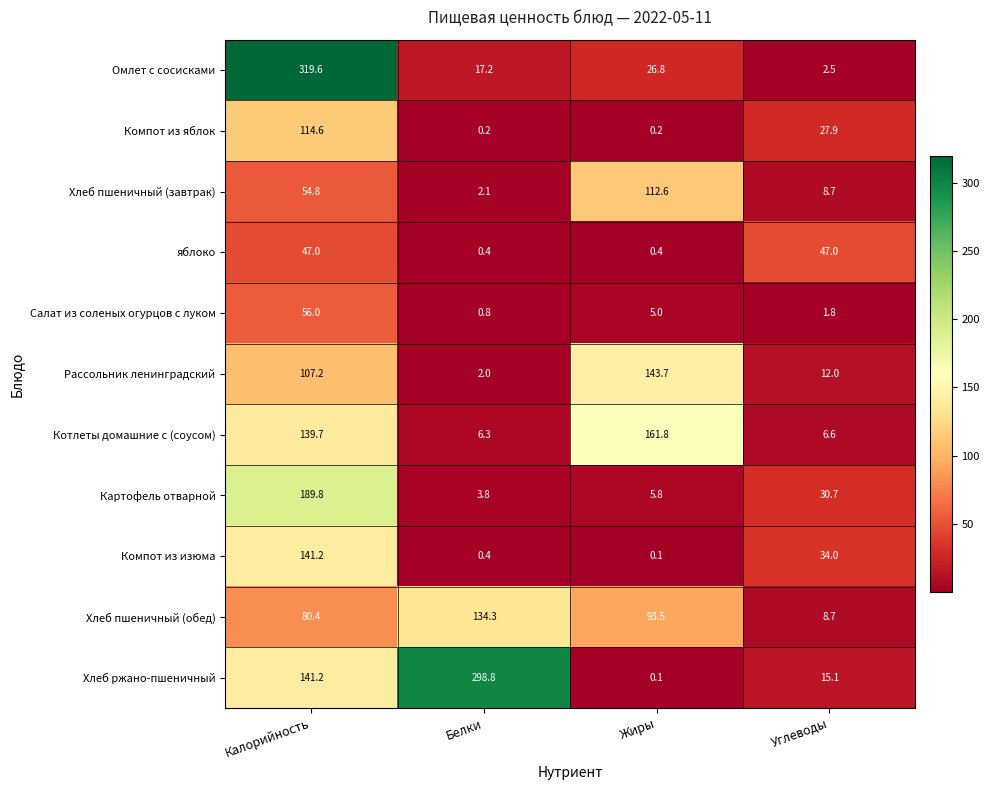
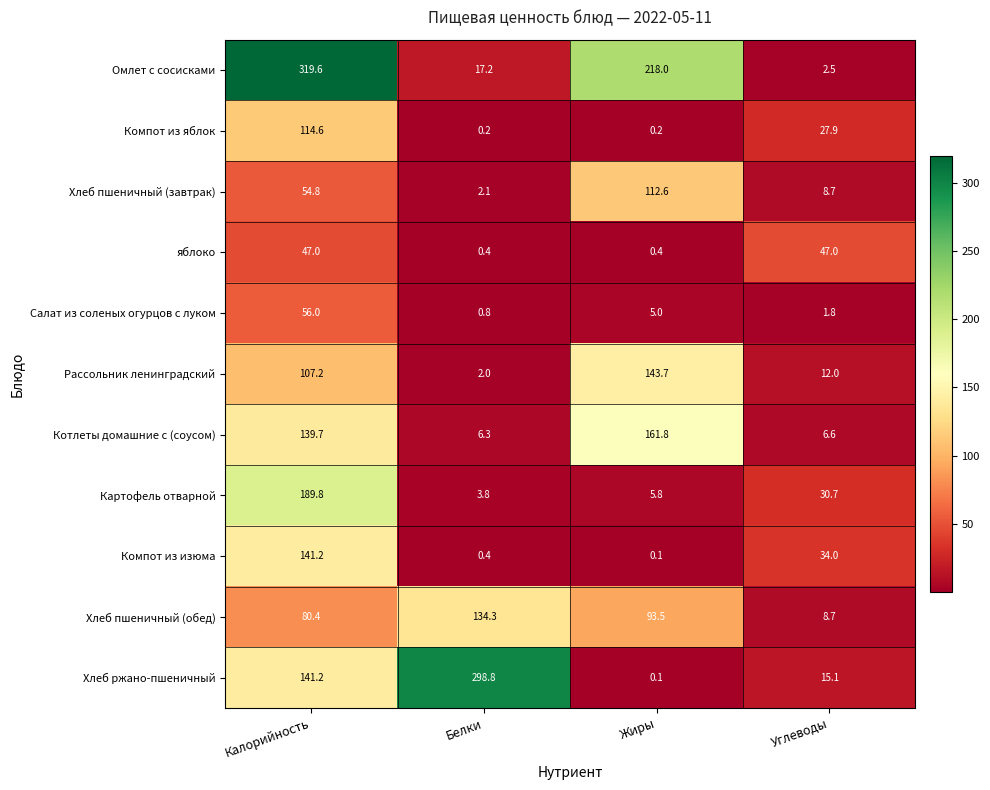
  {
    "Омлет с сосисками": {
      "Калорийность": 319.6,
      "Белки": 17.2,
-     "Жиры": 26.8,
+     "Жиры": 218.0,
      "Углеводы": 2.5
    },
    "Компот из яблок": {
      "Калорийность": 114.6,
      "Белки": 0.2,
      "Жиры": 0.2,
      "Углеводы": 27.9
    },
    "Хлеб пшеничный (завтрак)": {
      "Калорийность": 54.8,
      "Белки": 2.1,
      "Жиры": 112.6,
      "Углеводы": 8.7
    },
    "яблоко": {
      "Калорийность": 47.0,
      "Белки": 0.4,
      "Жиры": 0.4,
      "Углеводы": 47.0
    },
    "Салат из соленых огурцов с луком": {
      "Калорийность": 56.0,
      "Белки": 0.8,
      "Жиры": 5.0,
      "Углеводы": 1.8
    },
    "Рассольник ленинградский": {
      "Калорийность": 107.2,
      "Белки": 2.0,
      "Жиры": 143.7,
      "Углеводы": 12.0
    },
    "Котлеты домашние с (соусом)": {
      "Калорийность": 139.7,
      "Белки": 6.3,
      "Жиры": 161.8,
      "Углеводы": 6.6
    },
    "Картофель отварной": {
      "Калорийность": 189.8,
      "Белки": 3.8,
      "Жиры": 5.8,
      "Углеводы": 30.7
    },
    "Компот из изюма": {
      "Калорийность": 141.2,
      "Белки": 0.4,
      "Жиры": 0.1,
      "Углеводы": 34.0
    },
    "Хлеб пшеничный (обед)": {
      "Калорийность": 80.4,
      "Белки": 134.3,
      "Жиры": 93.5,
      "Углеводы": 8.7
    },
    "Хлеб ржано-пшеничный": {
      "Калорийность": 141.2,
      "Белки": 298.8,
      "Жиры": 0.1,
      "Углеводы": 15.1
    }
  }
